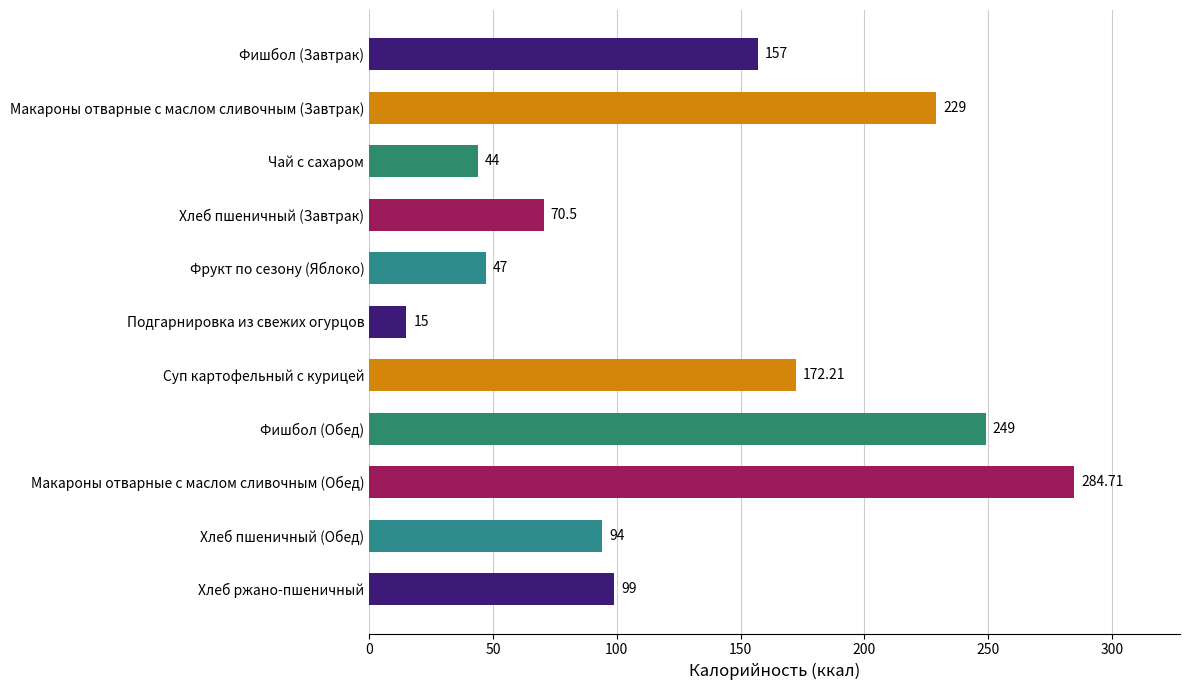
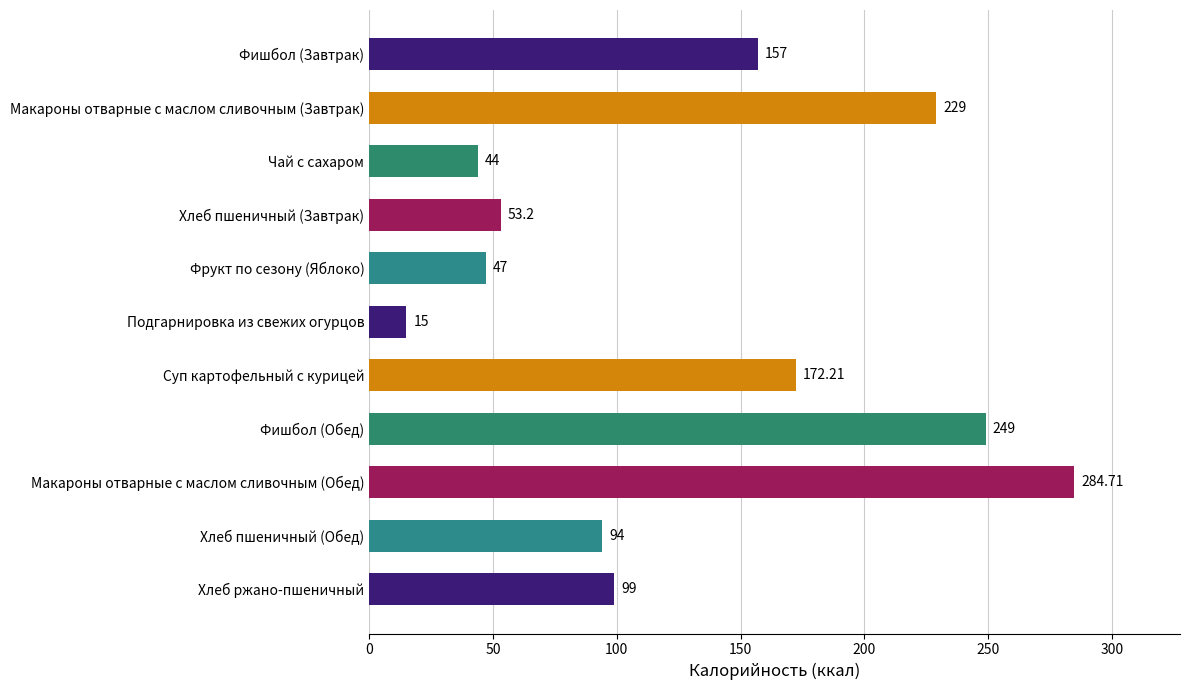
  {
    "Фишбол (Завтрак)": 157,
    "Макароны отварные с маслом сливочным (Завтрак)": 229,
    "Чай с сахаром": 44,
-   "Хлеб пшеничный (Завтрак)": 70.5,
+   "Хлеб пшеничный (Завтрак)": 53.2,
    "Фрукт по сезону (Яблоко)": 47,
    "Подгарнировка из свежих огурцов": 15,
    "Суп картофельный с курицей": 172.21,
    "Фишбол (Обед)": 249,
    "Макароны отварные с маслом сливочным (Обед)": 284.71,
    "Хлеб пшеничный (Обед)": 94,
    "Хлеб ржано-пшеничный": 99
  }
